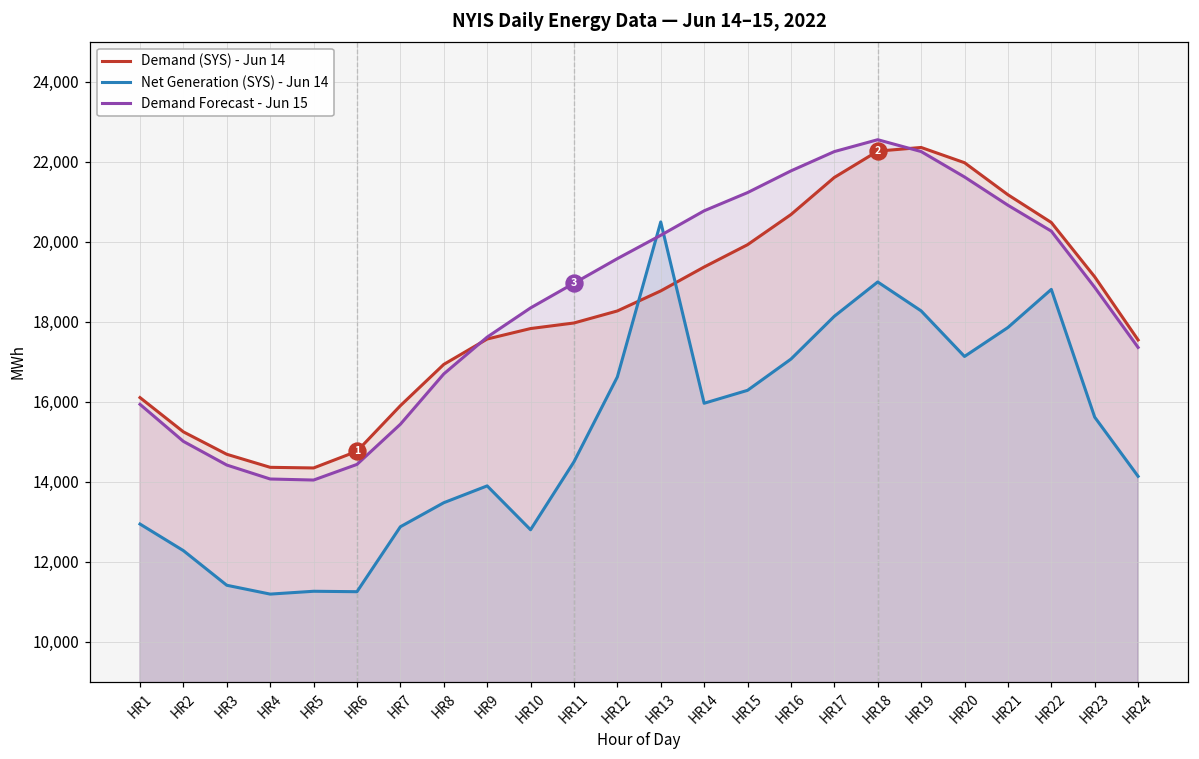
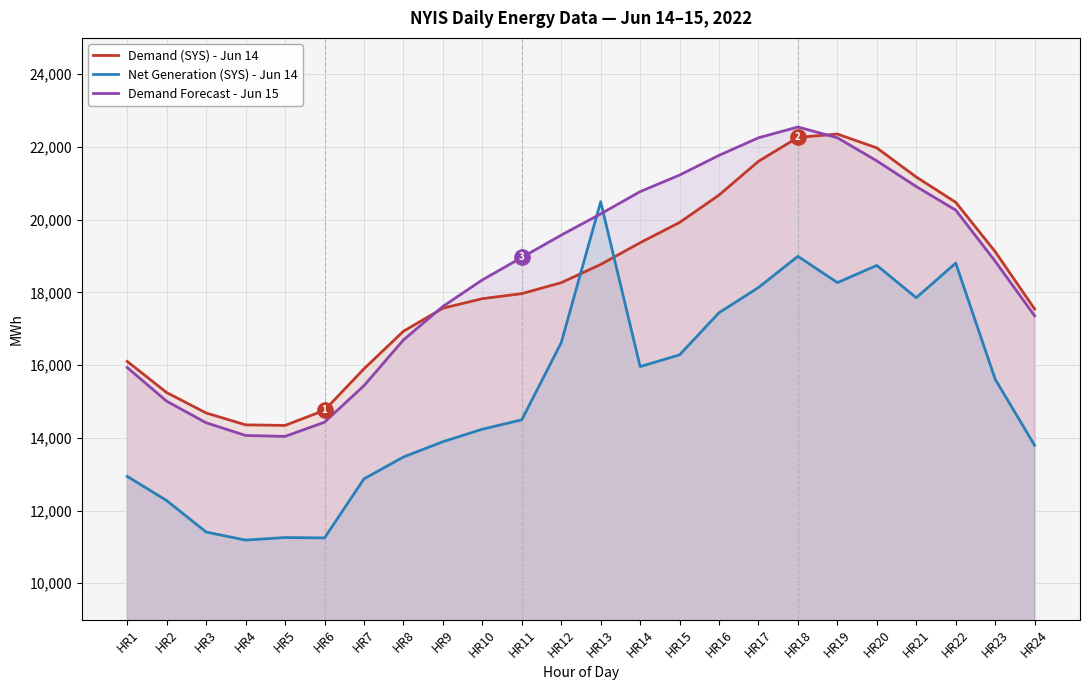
  {
    "Net Generation (SYS) - Jun 14": {
      "HR1": "12,900",
      "HR2": "12,300",
      "HR3": "11,400",
      "HR4": "11,200",
      "HR5": "11,300",
      "HR6": "11,200",
      "HR7": "12,900",
      "HR8": "13,500",
      "HR9": "13,900",
-     "HR10": "12,800",
+     "HR10": "14,200",
      "HR11": "14,500",
      "HR12": "16,600",
      "HR13": "20,500",
      "HR14": "16,000",
      "HR15": "16,300",
-     "HR16": "17,100",
+     "HR16": "17,400",
      "HR17": "18,100",
      "HR18": "19,000",
      "HR19": "18,300",
-     "HR20": "17,100",
+     "HR20": "18,700",
      "HR21": "17,900",
      "HR22": "18,800",
      "HR23": "15,600",
-     "HR24": "14,100"
+     "HR24": "13,800"
    }
  }
